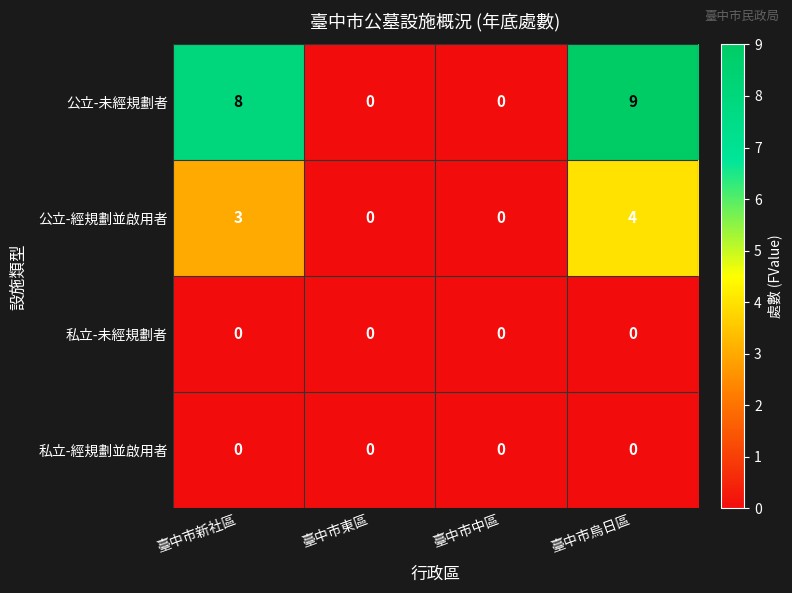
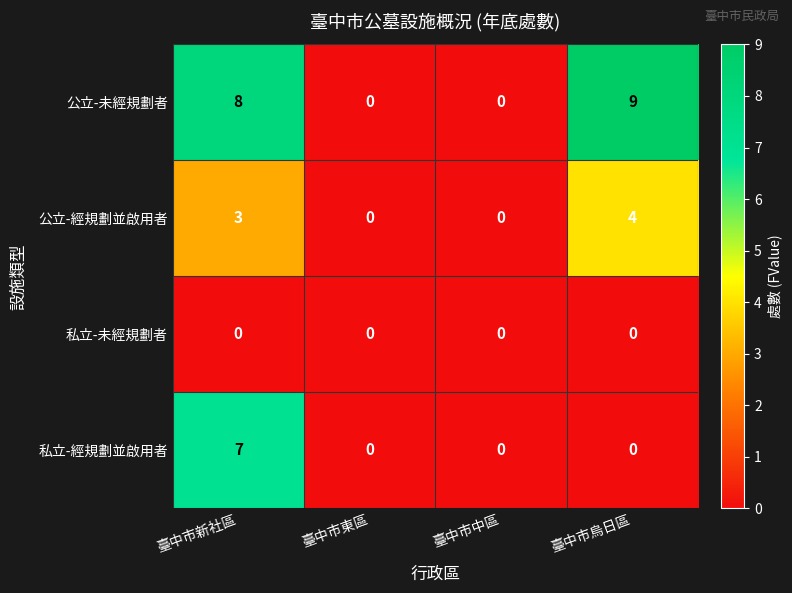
  {
    "公立-未經規劃者": {
      "臺中市新社區": 8,
      "臺中市東區": 0,
      "臺中市中區": 0,
      "臺中市烏日區": 9
    },
    "公立-經規劃並啟用者": {
      "臺中市新社區": 3,
      "臺中市東區": 0,
      "臺中市中區": 0,
      "臺中市烏日區": 4
    },
    "私立-未經規劃者": {
      "臺中市新社區": 0,
      "臺中市東區": 0,
      "臺中市中區": 0,
      "臺中市烏日區": 0
    },
    "私立-經規劃並啟用者": {
-     "臺中市新社區": 0,
+     "臺中市新社區": 7,
      "臺中市東區": 0,
      "臺中市中區": 0,
      "臺中市烏日區": 0
    }
  }
